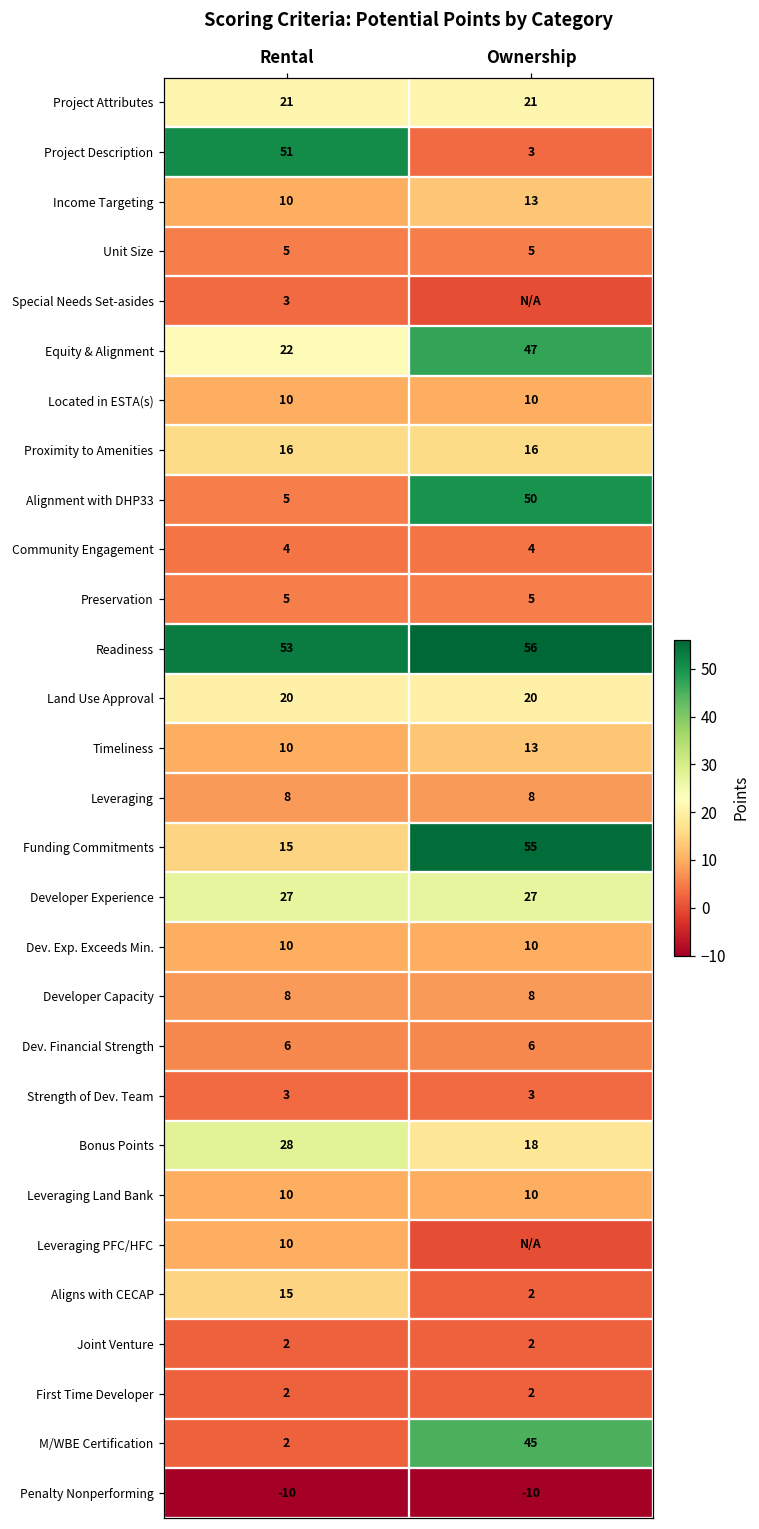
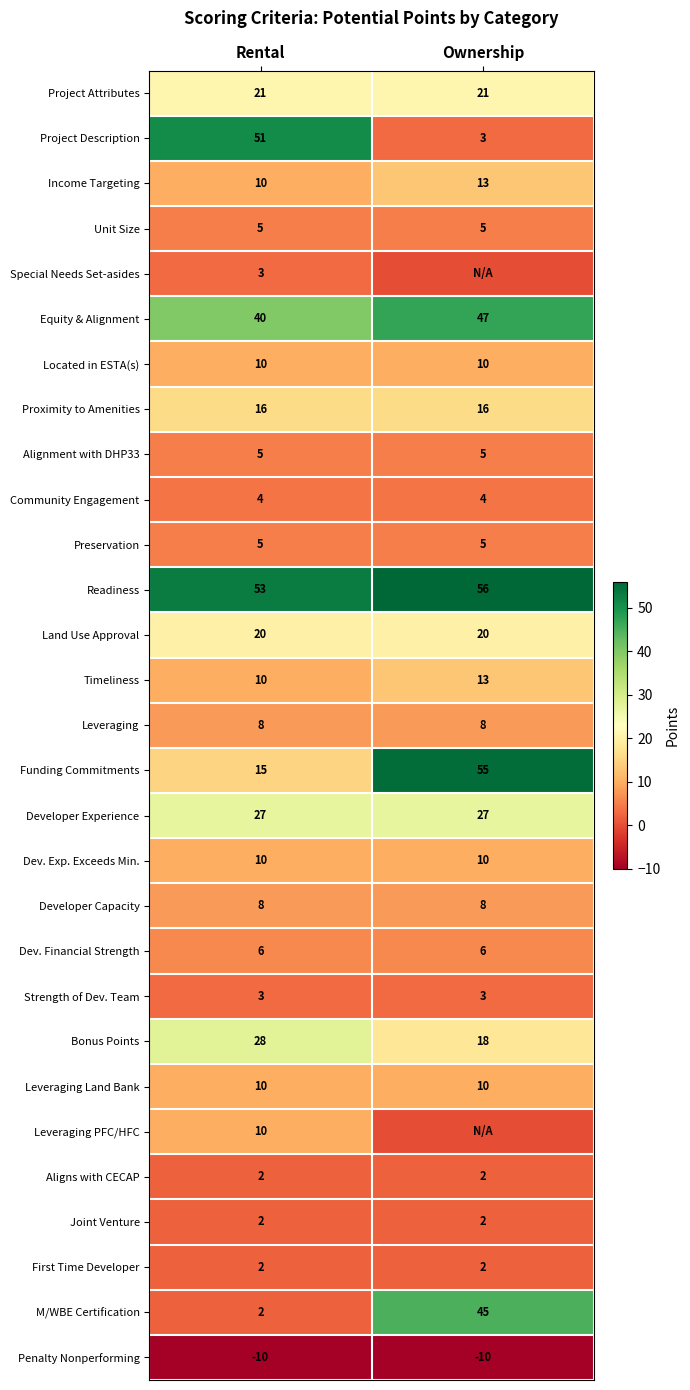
  {
    "Project Attributes": {
      "Rental": 21,
      "Ownership": 21
    },
    "Project Description": {
      "Rental": 51,
      "Ownership": 3
    },
    "Income Targeting": {
      "Rental": 10,
      "Ownership": 13
    },
    "Unit Size": {
      "Rental": 5,
      "Ownership": 5
    },
    "Special Needs Set-asides": {
      "Rental": 3
    },
    "Equity & Alignment": {
-     "Rental": 22,
+     "Rental": 40,
      "Ownership": 47
    },
    "Located in ESTA(s)": {
      "Rental": 10,
      "Ownership": 10
    },
    "Proximity to Amenities": {
      "Rental": 16,
      "Ownership": 16
    },
    "Alignment with DHP33": {
      "Rental": 5,
-     "Ownership": 50
+     "Ownership": 5
    },
    "Community Engagement": {
      "Rental": 4,
      "Ownership": 4
    },
    "Preservation": {
      "Rental": 5,
      "Ownership": 5
    },
    "Readiness": {
      "Rental": 53,
      "Ownership": 56
    },
    "Land Use Approval": {
      "Rental": 20,
      "Ownership": 20
    },
    "Timeliness": {
      "Rental": 10,
      "Ownership": 13
    },
    "Leveraging": {
      "Rental": 8,
      "Ownership": 8
    },
    "Funding Commitments": {
      "Rental": 15,
      "Ownership": 55
    },
    "Developer Experience": {
      "Rental": 27,
      "Ownership": 27
    },
    "Dev. Exp. Exceeds Min.": {
      "Rental": 10,
      "Ownership": 10
    },
    "Developer Capacity": {
      "Rental": 8,
      "Ownership": 8
    },
    "Dev. Financial Strength": {
      "Rental": 6,
      "Ownership": 6
    },
    "Strength of Dev. Team": {
      "Rental": 3,
      "Ownership": 3
    },
    "Bonus Points": {
      "Rental": 28,
      "Ownership": 18
    },
    "Leveraging Land Bank": {
      "Rental": 10,
      "Ownership": 10
    },
    "Leveraging PFC/HFC": {
      "Rental": 10
    },
    "Aligns with CECAP": {
-     "Rental": 15,
+     "Rental": 2,
      "Ownership": 2
    },
    "Joint Venture": {
      "Rental": 2,
      "Ownership": 2
    },
    "First Time Developer": {
      "Rental": 2,
      "Ownership": 2
    },
    "M/WBE Certification": {
      "Rental": 2,
      "Ownership": 45
    },
    "Penalty Nonperforming": {
      "Rental": -10,
      "Ownership": -10
    }
  }
